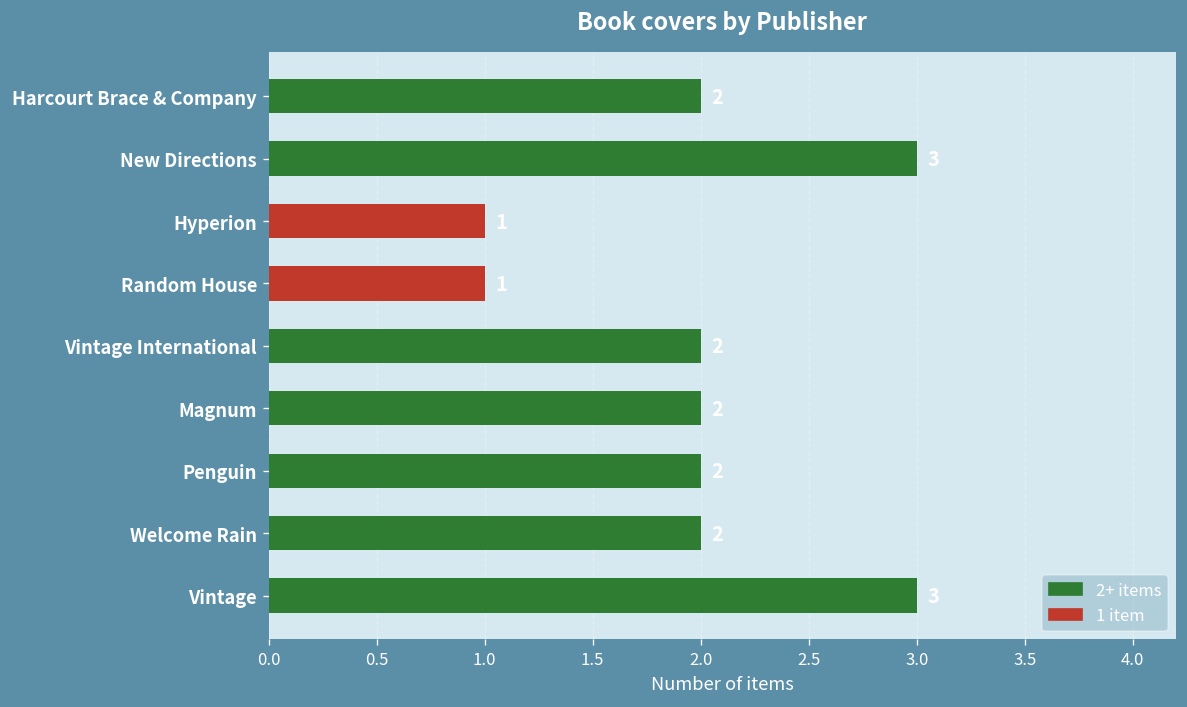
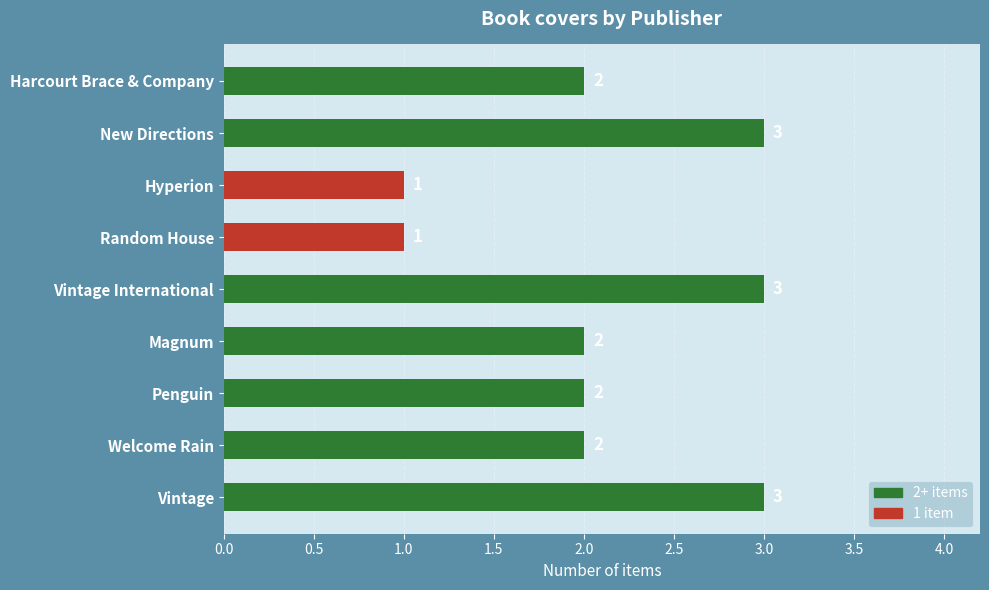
  {
    "Harcourt Brace & Company": 2,
    "New Directions": 3,
    "Hyperion": 1,
    "Random House": 1,
-   "Vintage International": 2,
+   "Vintage International": 3,
    "Magnum": 2,
    "Penguin": 2,
    "Welcome Rain": 2,
    "Vintage": 3
  }
